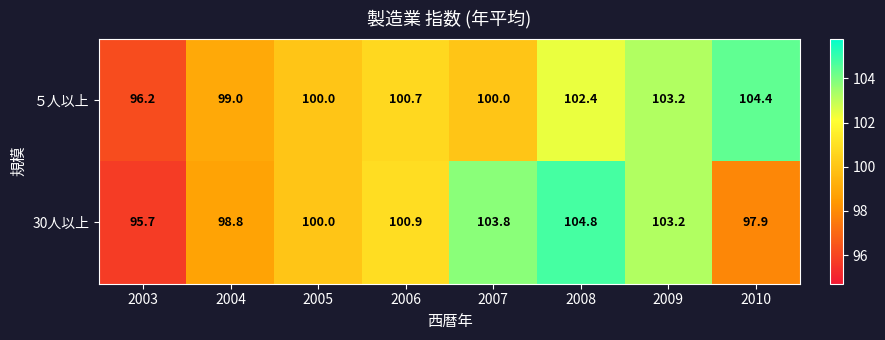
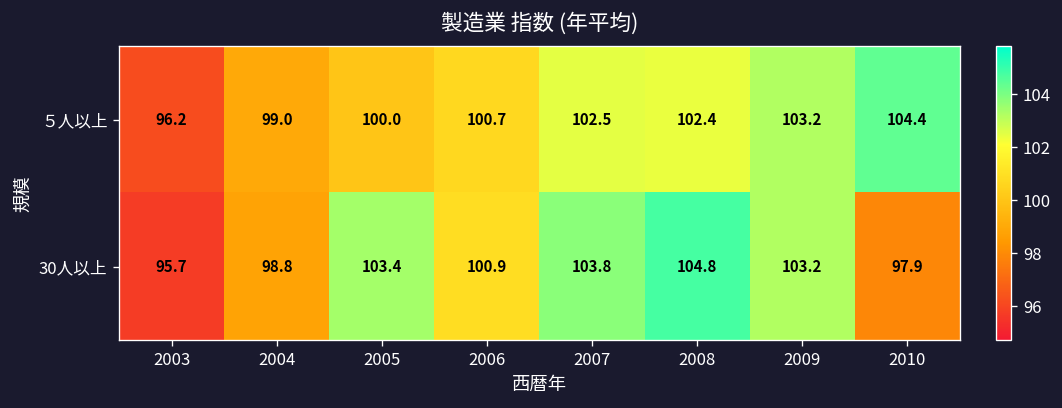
  {
    "５人以上": {
      "2003": 96.2,
      "2004": 99.0,
      "2005": 100.0,
      "2006": 100.7,
-     "2007": 100.0,
+     "2007": 102.5,
      "2008": 102.4,
      "2009": 103.2,
      "2010": 104.4
    },
    "30人以上": {
      "2003": 95.7,
      "2004": 98.8,
-     "2005": 100.0,
+     "2005": 103.4,
      "2006": 100.9,
      "2007": 103.8,
      "2008": 104.8,
      "2009": 103.2,
      "2010": 97.9
    }
  }
